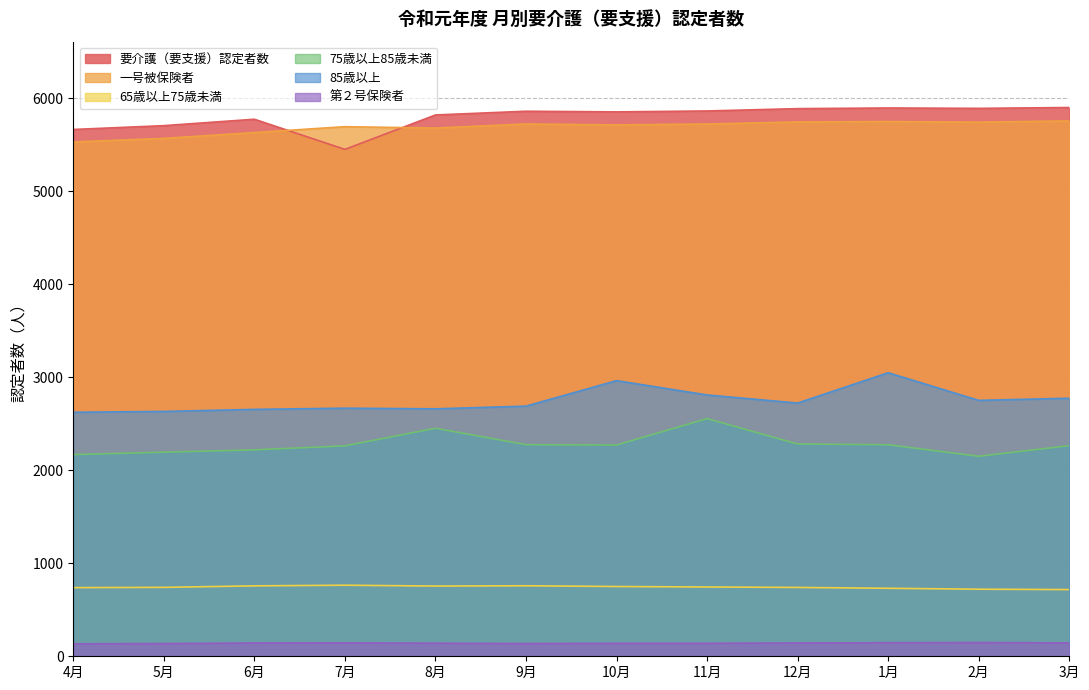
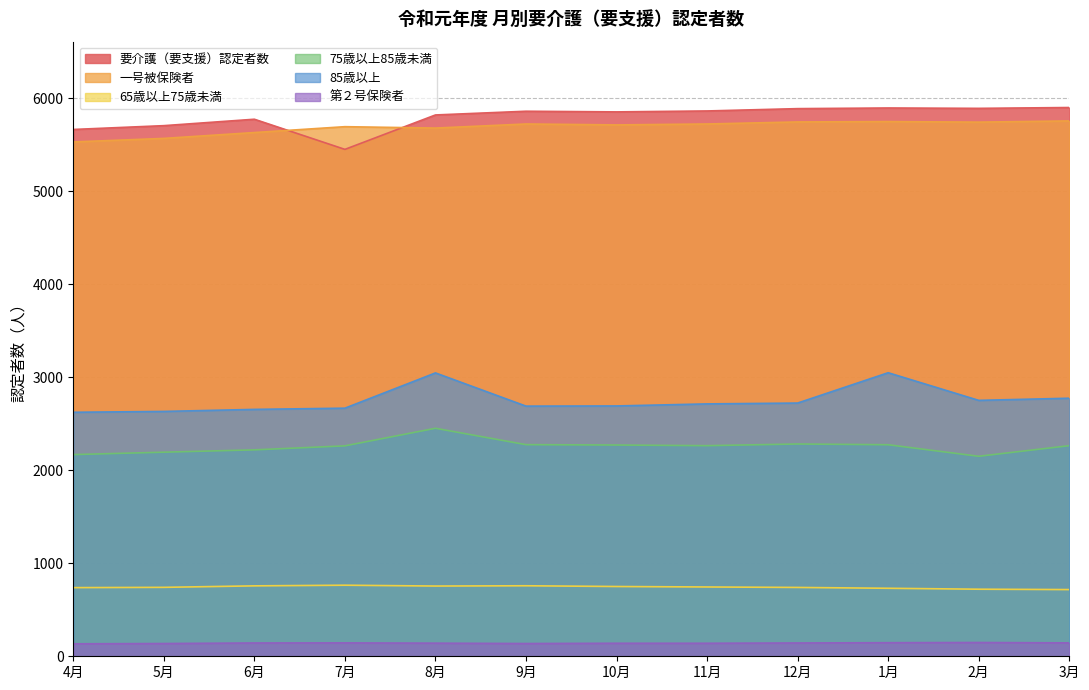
  {
    "要介護（要支援）認定者数": {
      "4月": 5700,
      "5月": 5700,
      "6月": 5800,
      "7月": 5400,
      "8月": 5800,
      "9月": 5900,
      "10月": 5900,
      "11月": 5900,
      "12月": 5900,
      "1月": 5900,
      "2月": 5900,
      "3月": 5900
    },
    "75歳以上85歳未満": {
      "4月": 2200,
      "5月": 2200,
      "6月": 2200,
      "7月": 2300,
      "8月": 2500,
      "9月": 2300,
      "10月": 2300,
-     "11月": 2600,
+     "11月": 2300,
      "12月": 2300,
      "1月": 2300,
      "2月": 2200,
      "3月": 2300
    },
    "85歳以上": {
      "4月": 2600,
      "5月": 2600,
      "6月": 2700,
      "7月": 2700,
-     "8月": 2700,
+     "8月": 3000,
      "9月": 2700,
-     "10月": 3000,
-     "11月": 2800,
+     "10月": 2700,
+     "11月": 2700,
      "12月": 2700,
      "1月": 3000,
      "2月": 2800,
      "3月": 2800
    },
    "第２号保険者": {
      "4月": 100,
      "5月": 100,
      "6月": 100,
      "7月": 100,
      "8月": 100,
      "9月": 100,
      "10月": 100,
      "11月": 100,
      "12月": 100,
      "1月": 100,
      "2月": 100,
      "3月": 100
    }
  }
